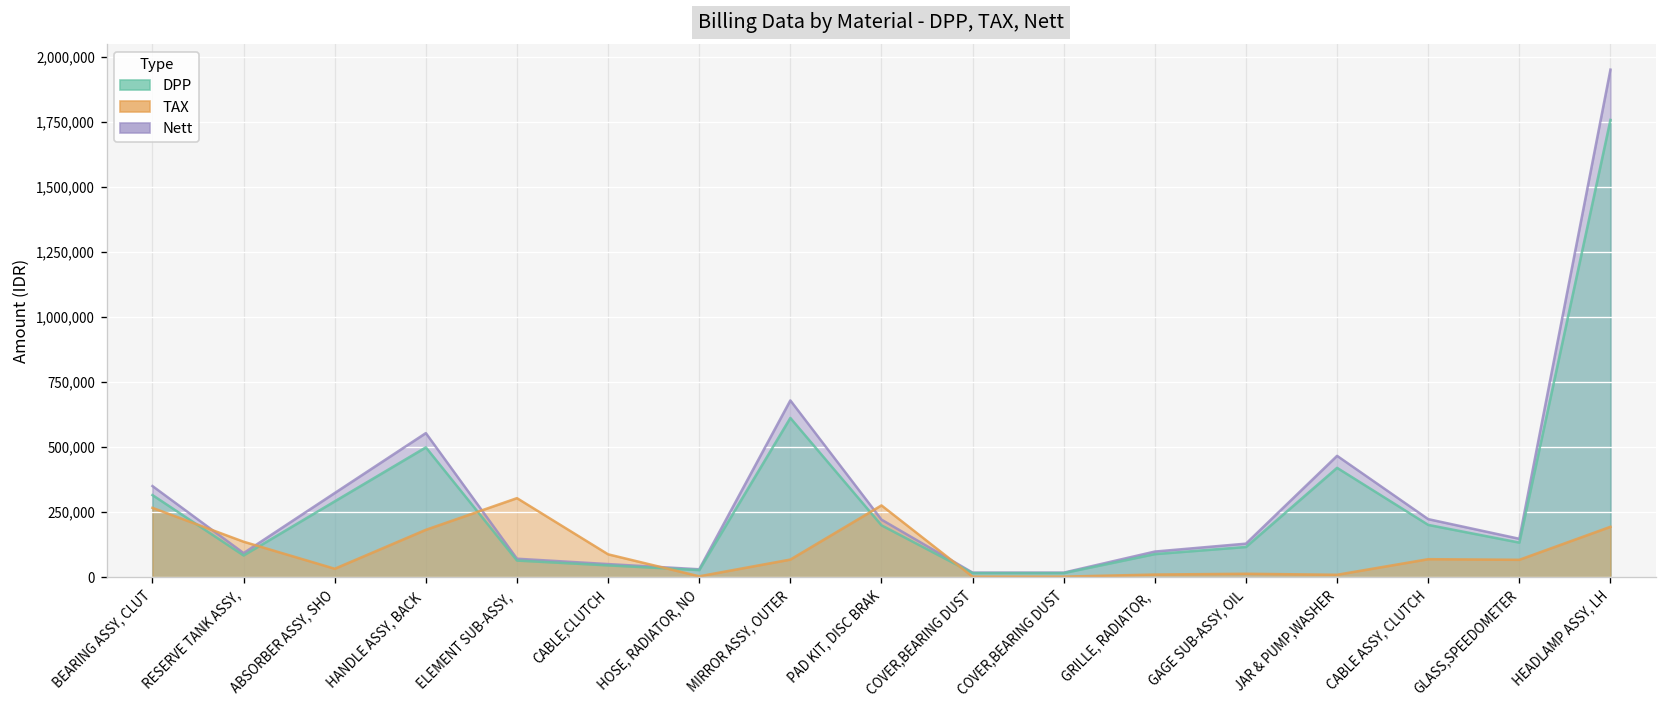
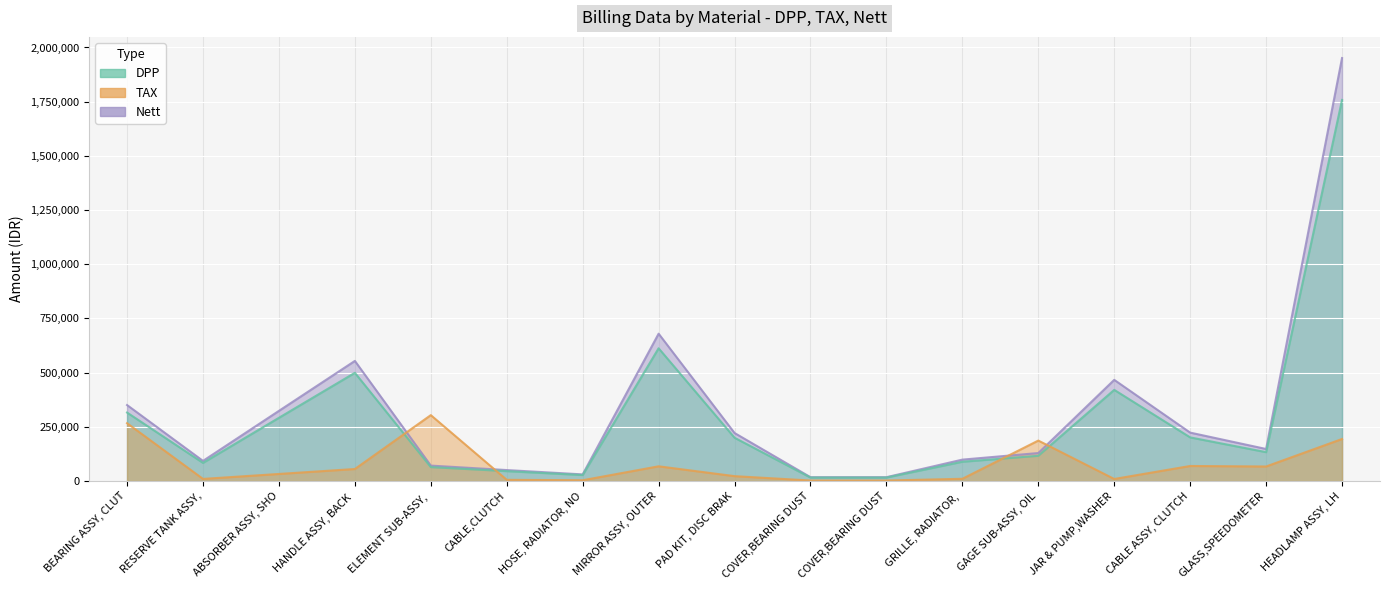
  {
    "TAX": {
      "BEARING ASSY, CLUT": "270,000",
-     "RESERVE TANK ASSY,": "140,000",
+     "RESERVE TANK ASSY,": "10,000",
      "ABSORBER ASSY, SHO": "30,000",
-     "HANDLE ASSY, BACK": "180,000",
+     "HANDLE ASSY, BACK": "50,000",
      "ELEMENT SUB-ASSY,": "300,000",
-     "CABLE,CLUTCH": "90,000",
+     "CABLE,CLUTCH": "0",
      "HOSE, RADIATOR, NO": "0",
      "MIRROR ASSY, OUTER": "70,000",
-     "PAD KIT, DISC BRAK": "280,000",
+     "PAD KIT, DISC BRAK": "20,000",
      "GRILLE, RADIATOR,": "10,000",
-     "GAGE SUB-ASSY, OIL": "10,000",
+     "GAGE SUB-ASSY, OIL": "190,000",
      "JAR & PUMP,WASHER": "10,000",
      "CABLE ASSY, CLUTCH": "70,000",
      "GLASS,SPEEDOMETER": "70,000",
      "HEADLAMP ASSY, LH": "190,000"
    }
  }
